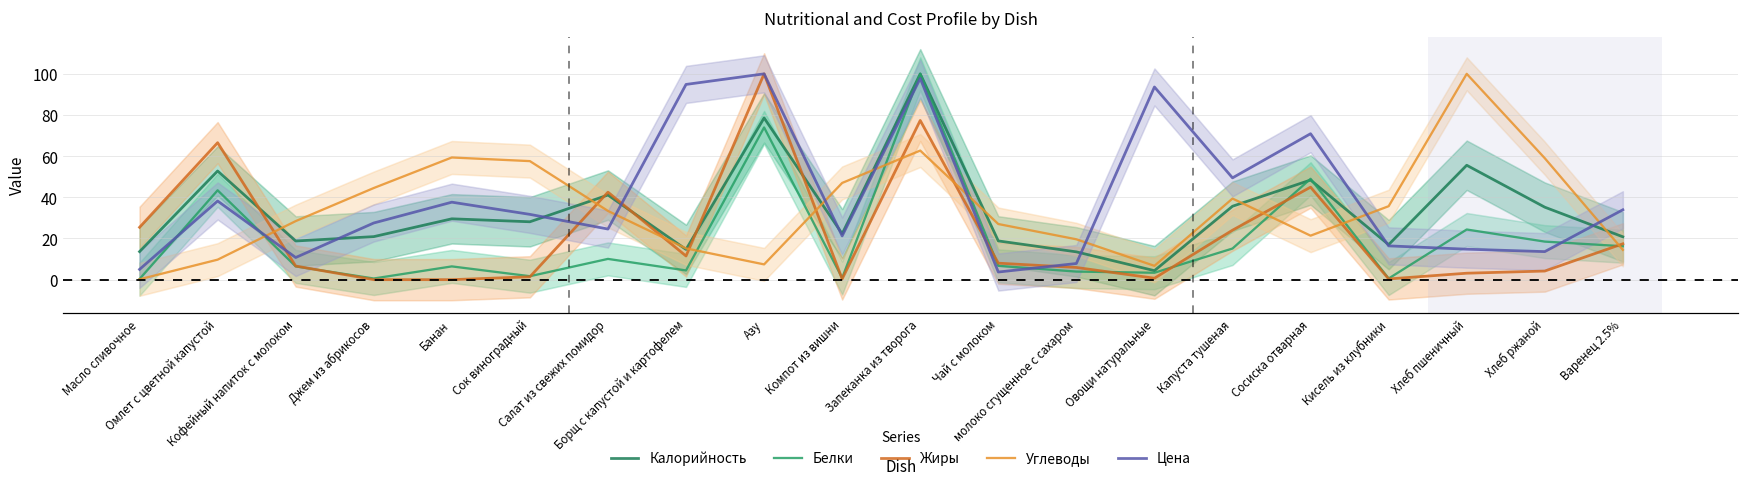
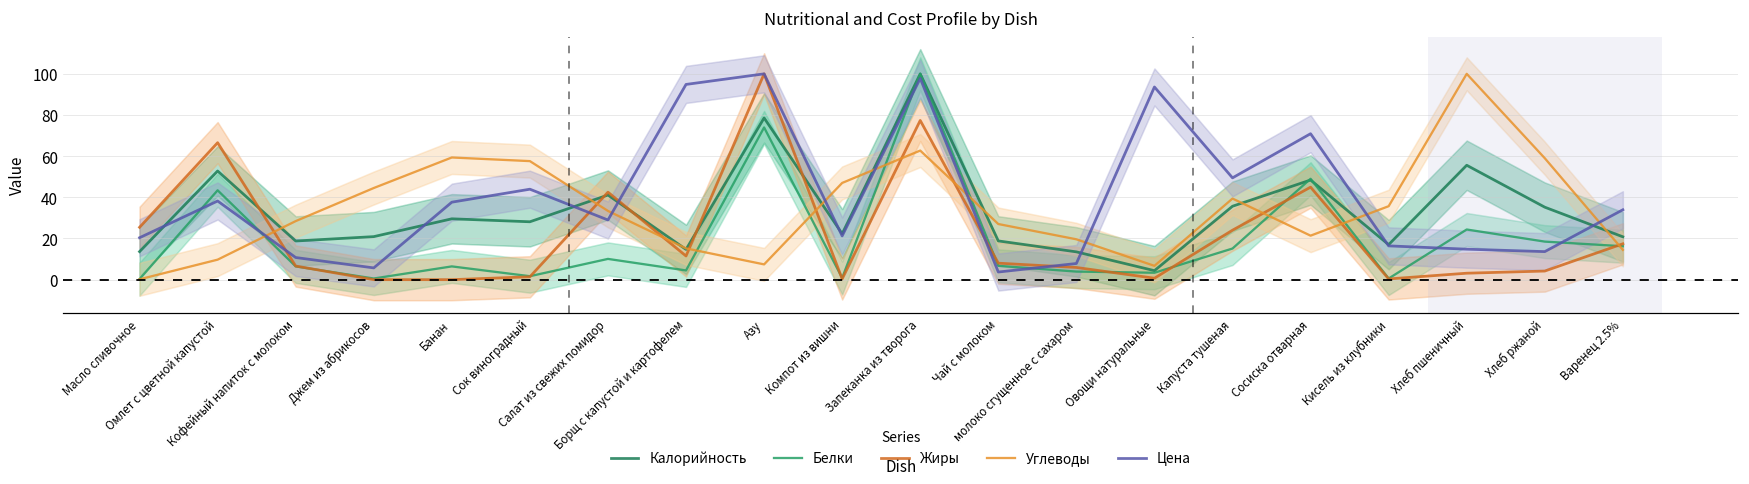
  {
    "Цена": {
-     "Масло сливочное": 5,
+     "Масло сливочное": 20,
      "Омлет с цветной капустой": 38,
      "Кофейный напиток с молоком": 11,
-     "Джем из абрикосов": 28,
+     "Джем из абрикосов": 6,
      "Банан": 38,
-     "Сок виноградный": 32,
-     "Салат из свежих помидор": 25,
+     "Сок виноградный": 44,
+     "Салат из свежих помидор": 29,
      "Борщ с капустой и картофелем": 95,
      "Запеканка из творога": 98,
      "Чай с молоком": 4,
      "молоко сгущенное с сахаром": 8,
      "Овощи натуральные": 94,
      "Капуста тушеная": 49,
      "Сосиска отварная": 71,
      "Хлеб пшеничный": 15
    }
  }
